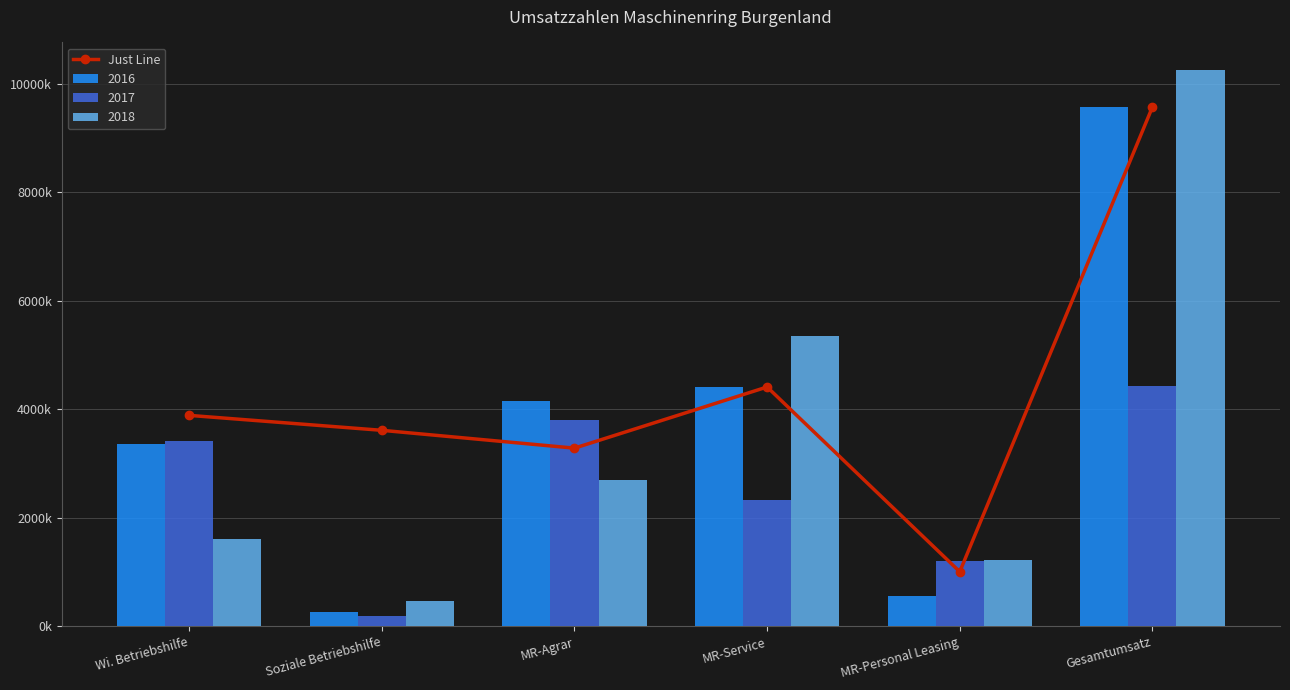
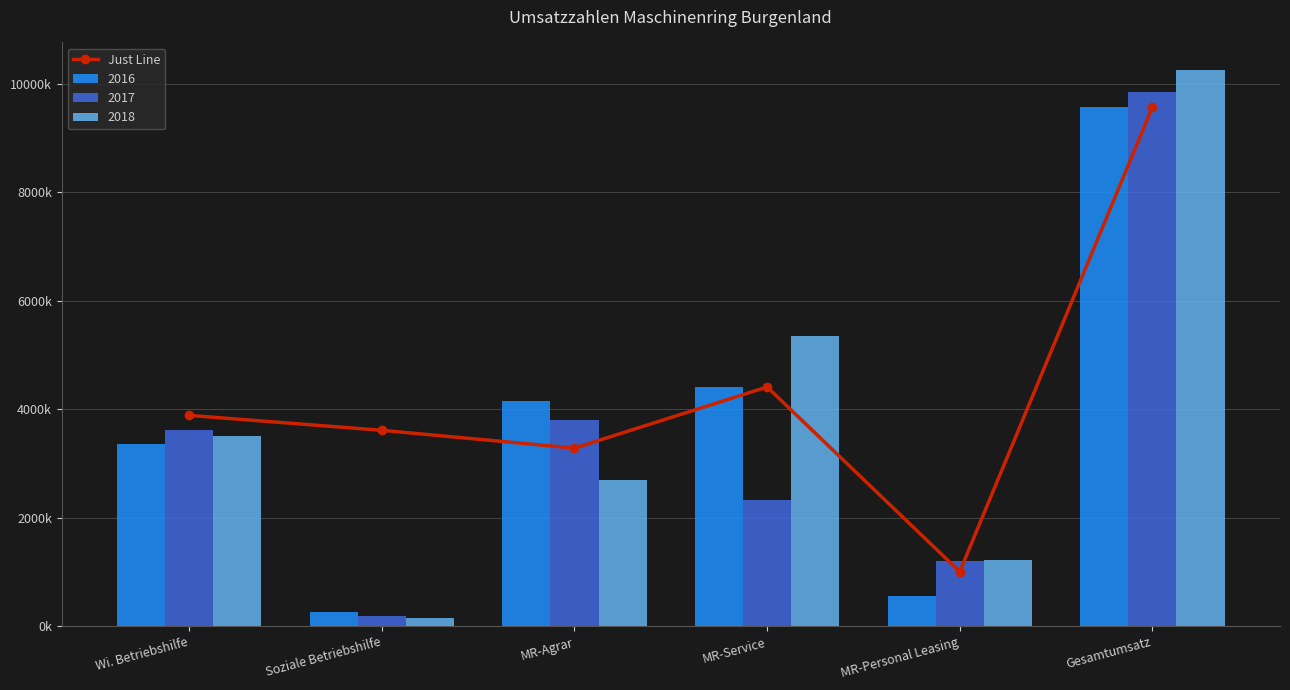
  {
    "2016": {
      "Wi. Betriebshilfe": 3400000,
      "Soziale Betriebshilfe": 300000,
      "MR-Agrar": 4200000,
      "MR-Service": 4400000,
      "MR-Personal Leasing": 600000,
      "Gesamtumsatz": 9600000
    },
    "Just Line": {
      "Wi. Betriebshilfe": 3900000,
      "Soziale Betriebshilfe": 3600000,
      "MR-Agrar": 3300000,
      "MR-Service": 4400000,
      "MR-Personal Leasing": 1000000,
      "Gesamtumsatz": 9600000
    },
    "2017": {
-     "Wi. Betriebshilfe": 3400000,
+     "Wi. Betriebshilfe": 3600000,
      "Soziale Betriebshilfe": 200000,
      "MR-Agrar": 3800000,
      "MR-Service": 2300000,
      "MR-Personal Leasing": 1200000,
-     "Gesamtumsatz": 4400000
+     "Gesamtumsatz": 9900000
    },
    "2018": {
-     "Wi. Betriebshilfe": 1600000,
-     "Soziale Betriebshilfe": 500000,
+     "Wi. Betriebshilfe": 3500000,
+     "Soziale Betriebshilfe": 200000,
      "MR-Agrar": 2700000,
      "MR-Service": 5400000,
      "MR-Personal Leasing": 1200000,
      "Gesamtumsatz": 10300000
    }
  }
